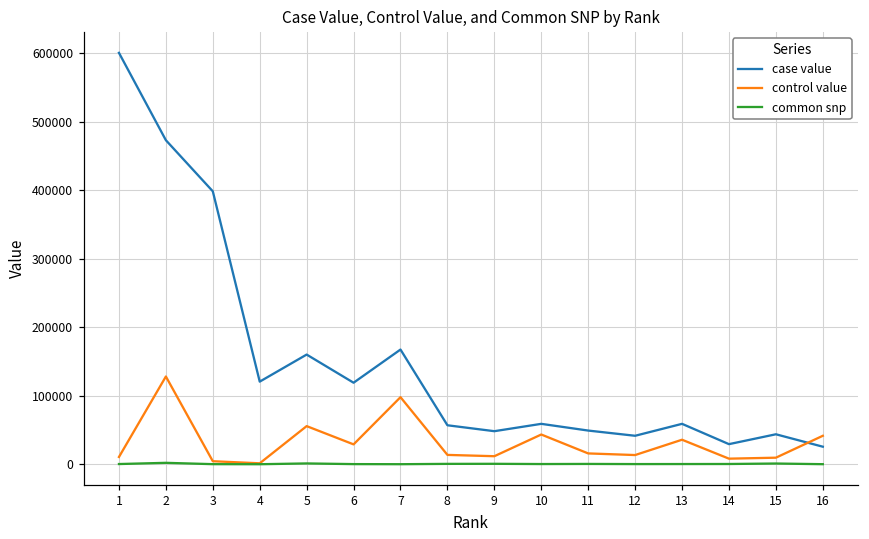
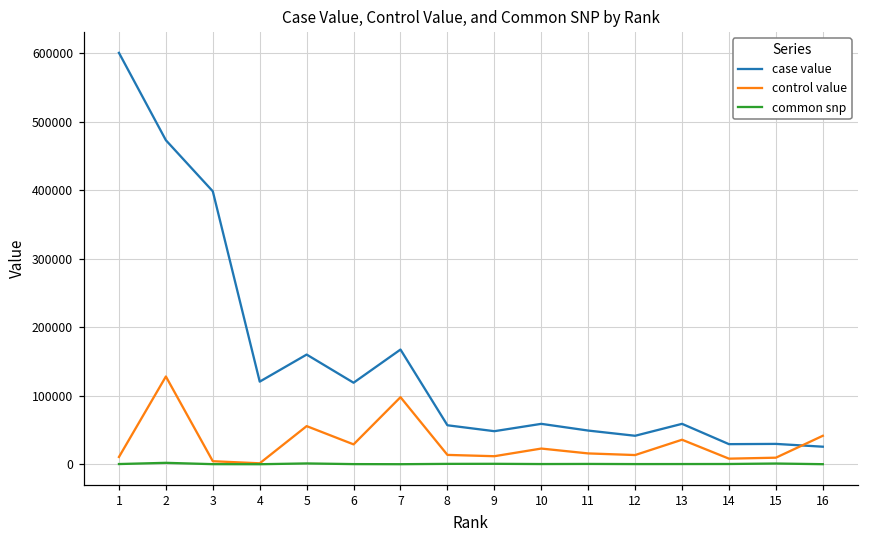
  {
    "case value": {
      "1": 600000,
      "2": 470000,
      "3": 400000,
      "4": 120000,
      "5": 160000,
      "6": 120000,
      "7": 170000,
      "8": 60000,
      "9": 50000,
      "10": 60000,
      "11": 50000,
      "12": 40000,
      "13": 60000,
      "14": 30000,
-     "15": 40000,
+     "15": 30000,
      "16": 30000
    },
    "control value": {
      "1": 10000,
      "2": 130000,
      "3": 0,
      "5": 60000,
      "6": 30000,
      "7": 100000,
      "8": 10000,
      "9": 10000,
-     "10": 40000,
+     "10": 20000,
      "11": 20000,
      "12": 10000,
      "13": 40000,
      "14": 10000,
      "15": 10000,
      "16": 40000
    },
    "common snp": {
      "1": 0,
      "2": 0,
      "3": 0,
      "5": 0,
      "6": 0,
      "7": 0,
      "8": 0,
      "9": 0,
      "10": 0,
      "11": 0,
      "12": 0,
      "13": 0,
      "14": 0,
      "15": 0,
      "16": 0
    }
  }
